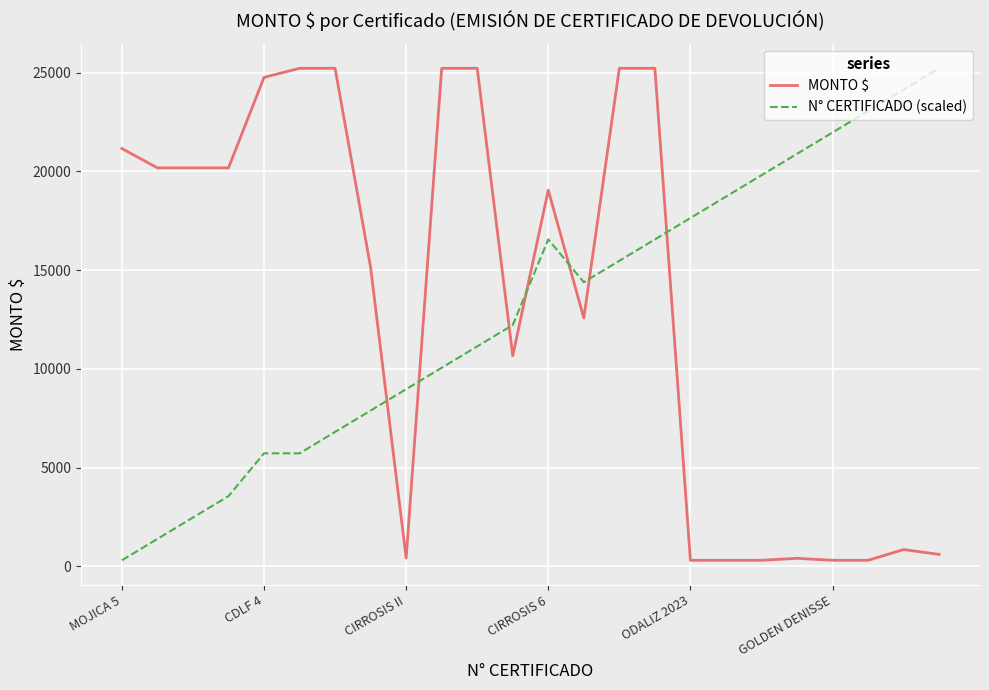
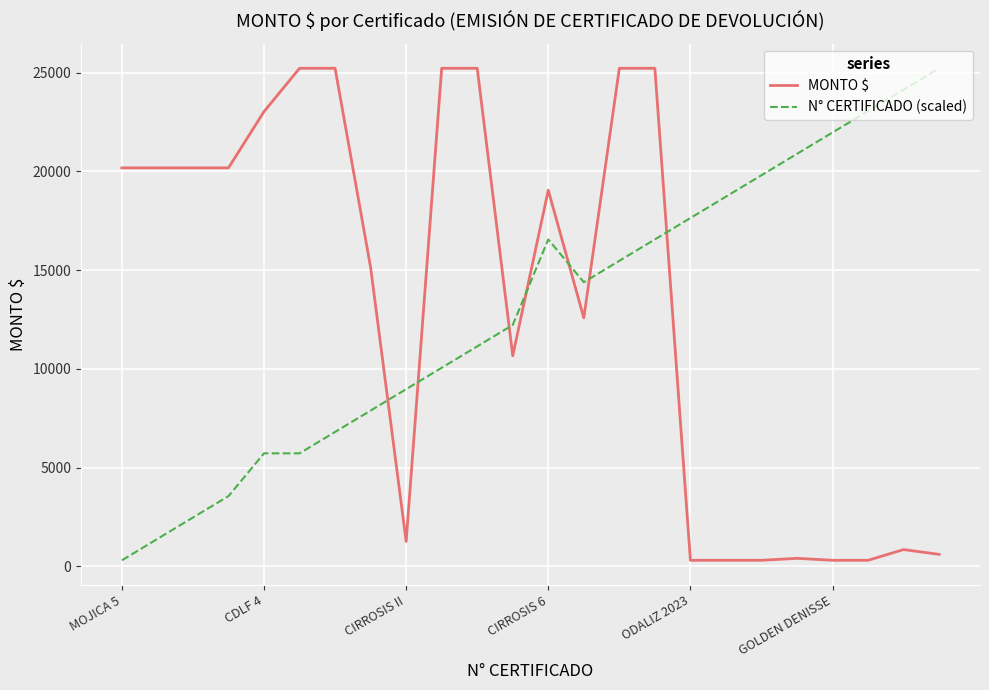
  {
    "MONTO $": {
-     "MOJICA 5": 21200,
-     "CDLF 4": 24800,
-     "CIRROSIS II": 400,
+     "MOJICA 5": 20200,
+     "CDLF 4": 23000,
+     "CIRROSIS II": 1300,
      "CIRROSIS 6": 19100,
      "ODALIZ 2023": 300
    },
    "N° CERTIFICADO (scaled)": {
      "MOJICA 5": 300,
      "CDLF 4": 5700,
      "CIRROSIS II": 9000,
      "CIRROSIS 6": 16600,
      "ODALIZ 2023": 17600
    }
  }
